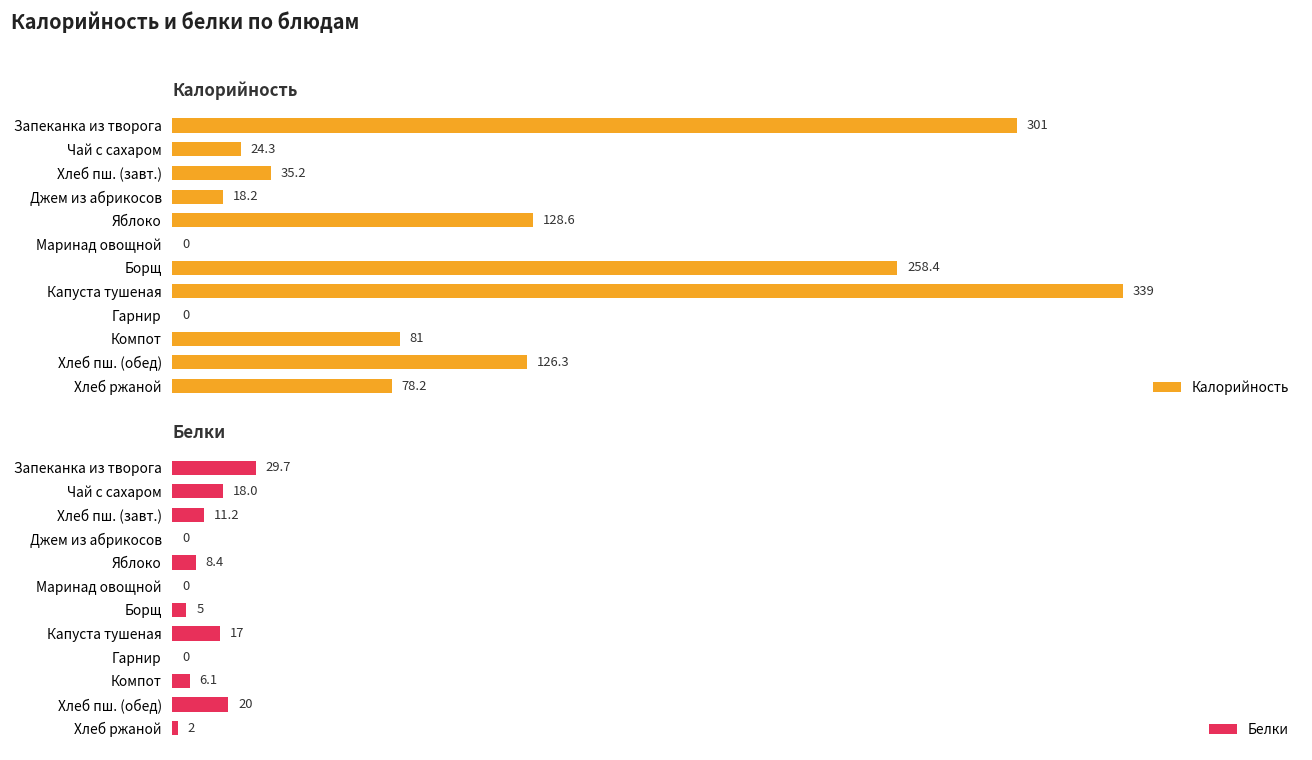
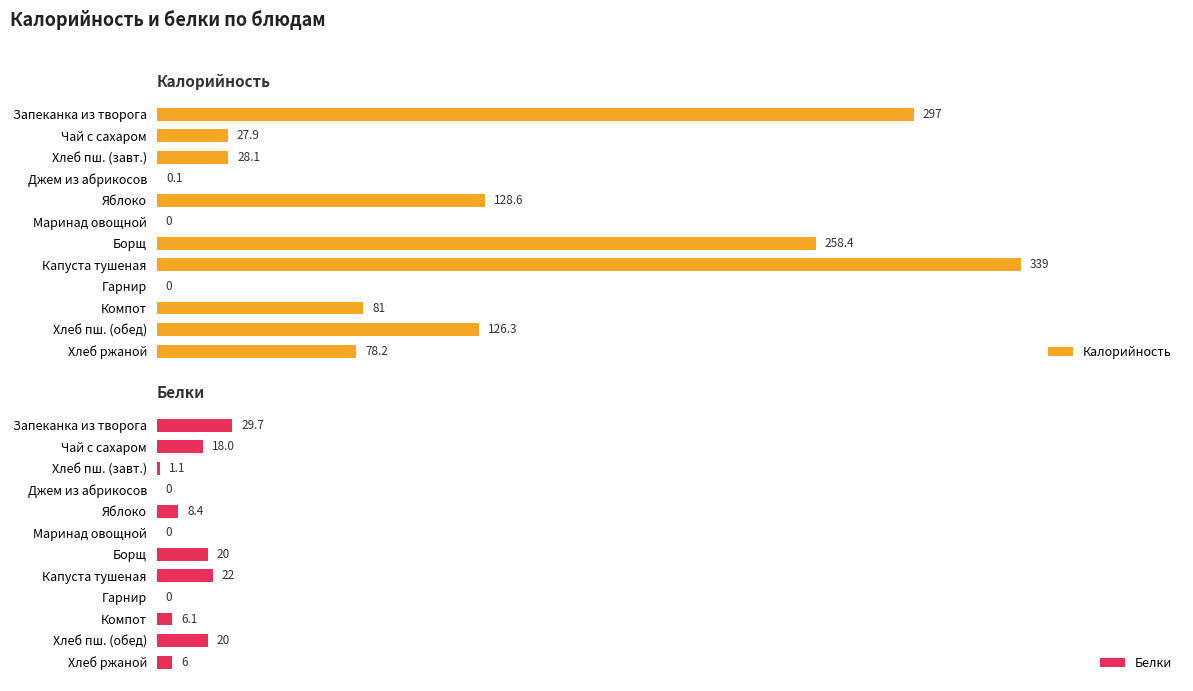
  {
    "Калорийность": {
-     "Запеканка из творога": 301,
-     "Чай с сахаром": 24.3,
-     "Хлеб пш. (завт.)": 35.2,
-     "Джем из абрикосов": 18.2,
+     "Запеканка из творога": 297,
+     "Чай с сахаром": 27.9,
+     "Хлеб пш. (завт.)": 28.1,
+     "Джем из абрикосов": 0.1,
      "Яблоко": 128.6,
      "Маринад овощной": 0,
      "Борщ": 258.4,
      "Капуста тушеная": 339,
      "Гарнир": 0,
      "Компот": 81,
      "Хлеб пш. (обед)": 126.3,
      "Хлеб ржаной": 78.2
    },
    "Белки": {
      "Запеканка из творога": 29.7,
      "Чай с сахаром": 18.0,
-     "Хлеб пш. (завт.)": 11.2,
+     "Хлеб пш. (завт.)": 1.1,
      "Джем из абрикосов": 0,
      "Яблоко": 8.4,
      "Маринад овощной": 0,
-     "Борщ": 5,
-     "Капуста тушеная": 17,
+     "Борщ": 20,
+     "Капуста тушеная": 22,
      "Гарнир": 0,
      "Компот": 6.1,
      "Хлеб пш. (обед)": 20,
-     "Хлеб ржаной": 2
+     "Хлеб ржаной": 6
    }
  }
